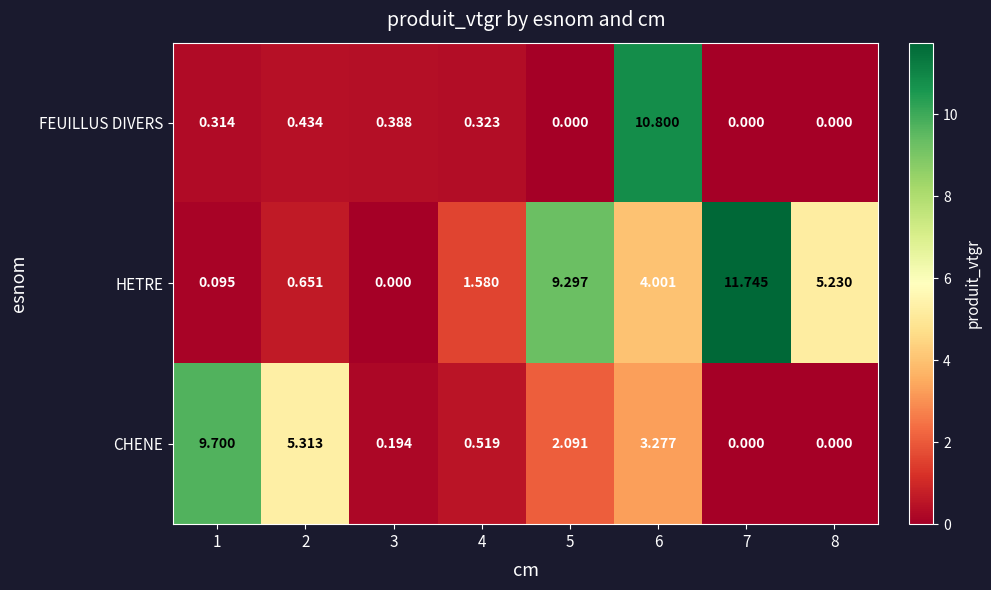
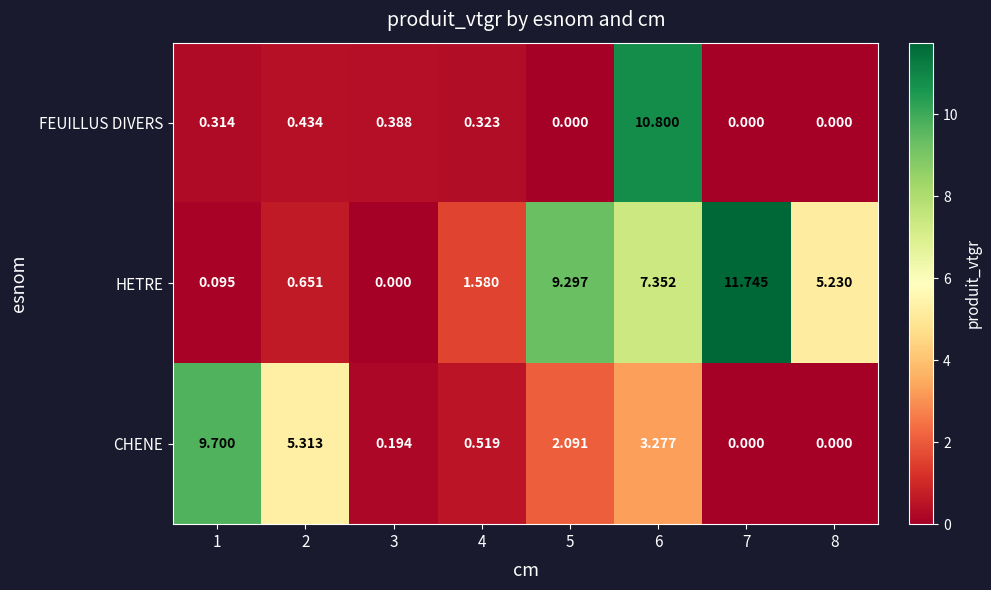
  {
    "FEUILLUS DIVERS": {
      "1": 0.314,
      "2": 0.434,
      "3": 0.388,
      "4": 0.323,
      "5": 0.000,
      "6": 10.800,
      "7": 0.000,
      "8": 0.000
    },
    "HETRE": {
      "1": 0.095,
      "2": 0.651,
      "3": 0.000,
      "4": 1.580,
      "5": 9.297,
-     "6": 4.001,
+     "6": 7.352,
      "7": 11.745,
      "8": 5.230
    },
    "CHENE": {
      "1": 9.700,
      "2": 5.313,
      "3": 0.194,
      "4": 0.519,
      "5": 2.091,
      "6": 3.277,
      "7": 0.000,
      "8": 0.000
    }
  }
